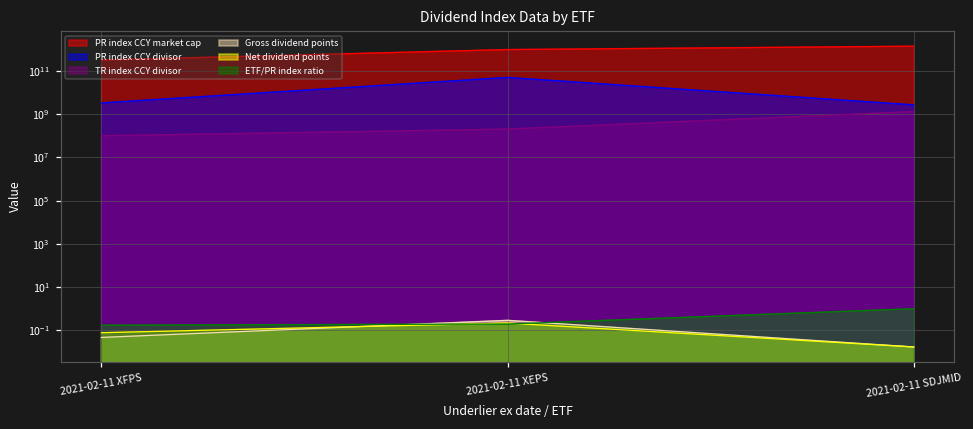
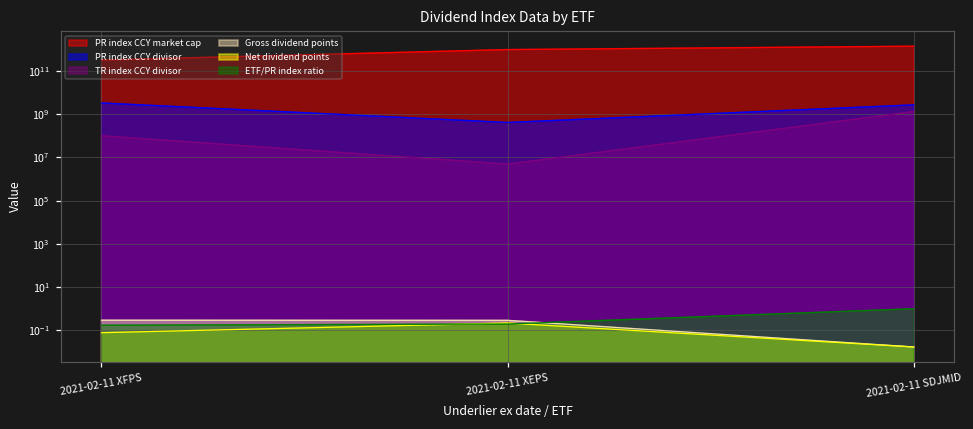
  {
    "PR index CCY market cap": {
      "2021-02-11 XEPS": 1000000000000,
      "2021-02-11 SDJMID": 1000000000000
    },
    "PR index CCY divisor": {
      "2021-02-11 XFPS": 3000000000,
-     "2021-02-11 XEPS": 50000000000,
+     "2021-02-11 XEPS": 400000000,
      "2021-02-11 SDJMID": 3000000000
    },
    "TR index CCY divisor": {
      "2021-02-11 XFPS": 100000000,
-     "2021-02-11 XEPS": 200000000,
+     "2021-02-11 XEPS": 5000000,
      "2021-02-11 SDJMID": 1000000000
    },
    "Gross dividend points": {
-     "2021-02-11 XFPS": 0.05
+     "2021-02-11 XFPS": 0.3
    },
    "Net dividend points": {
      "2021-02-11 XFPS": 0.08
    },
    "ETF/PR index ratio": {
      "2021-02-11 XFPS": 0.2,
      "2021-02-11 SDJMID": 1
    }
  }
